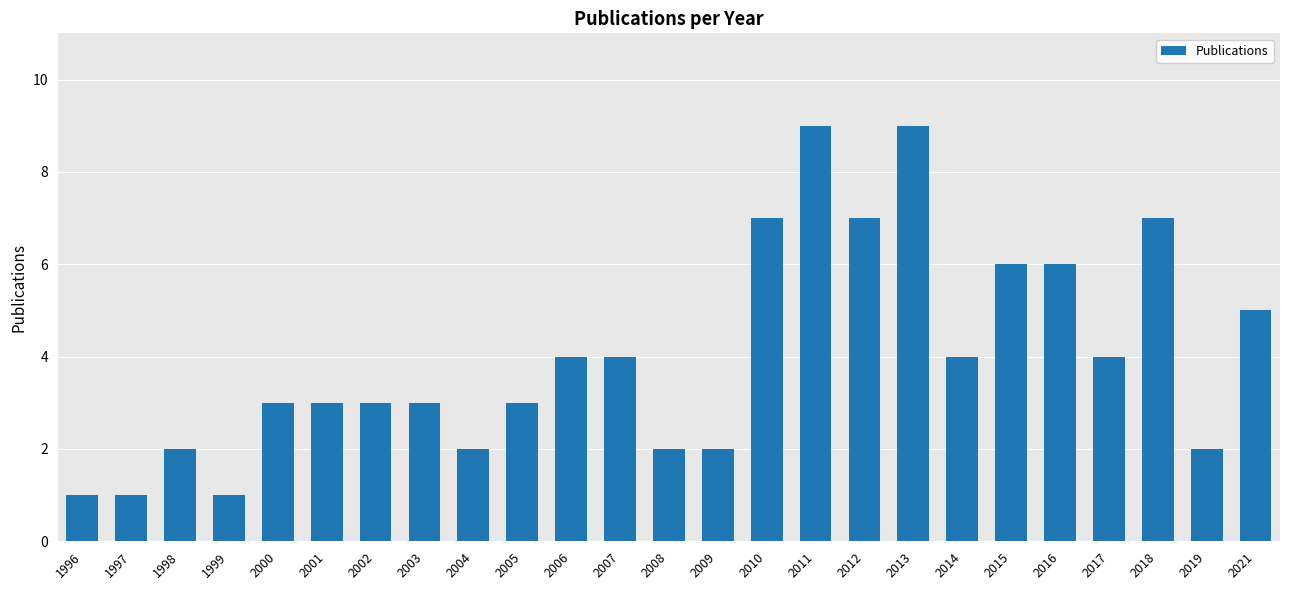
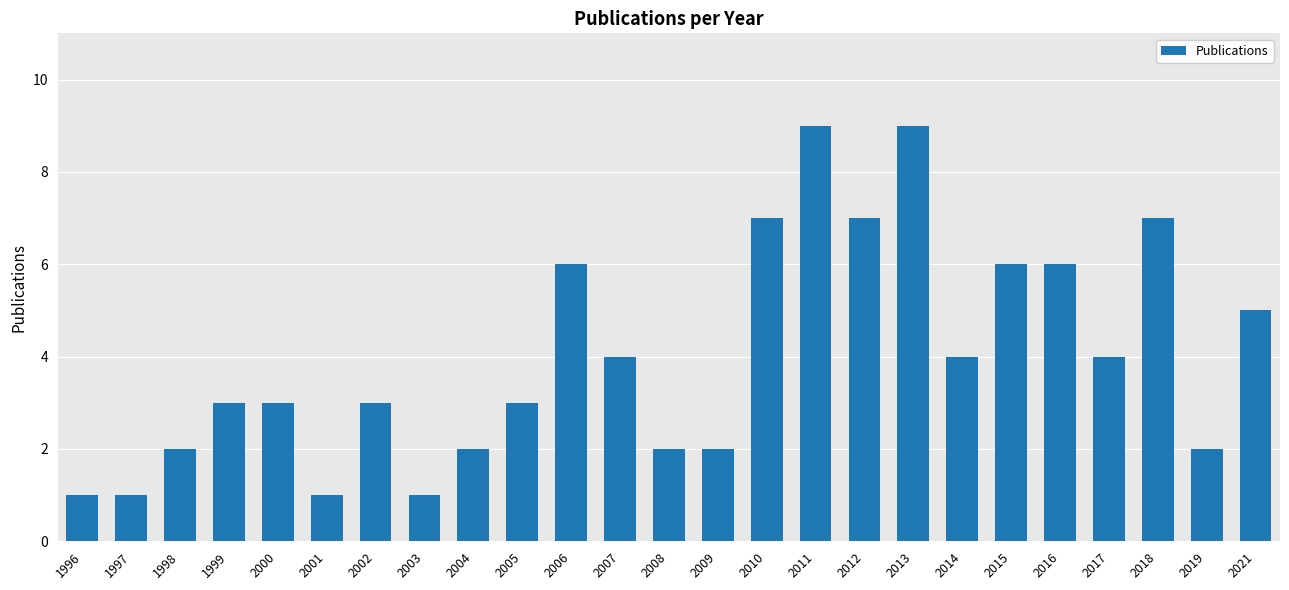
  {
    "1996": 1,
    "1997": 1,
    "1998": 2,
-   "1999": 1,
+   "1999": 3,
    "2000": 3,
-   "2001": 3,
+   "2001": 1,
    "2002": 3,
-   "2003": 3,
+   "2003": 1,
    "2004": 2,
    "2005": 3,
-   "2006": 4,
+   "2006": 6,
    "2007": 4,
    "2008": 2,
    "2009": 2,
    "2010": 7,
    "2011": 9,
    "2012": 7,
    "2013": 9,
    "2014": 4,
    "2015": 6,
    "2016": 6,
    "2017": 4,
    "2018": 7,
    "2019": 2,
    "2021": 5
  }
